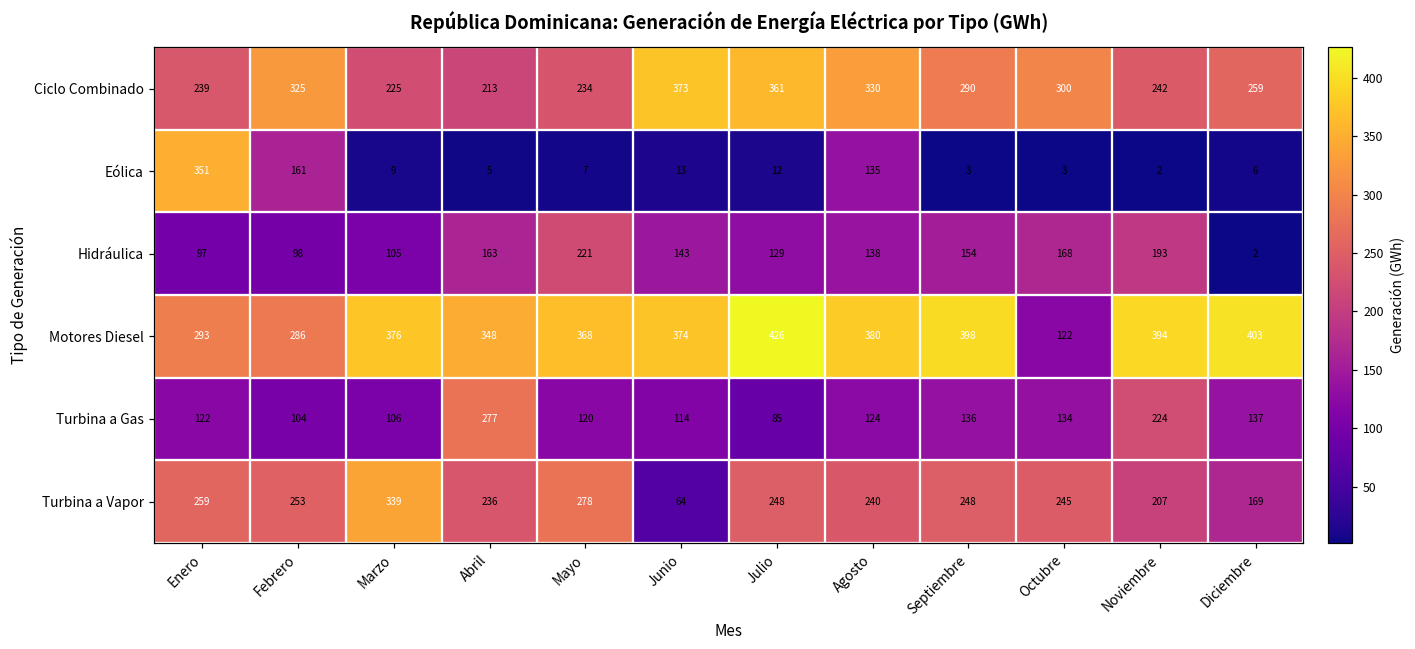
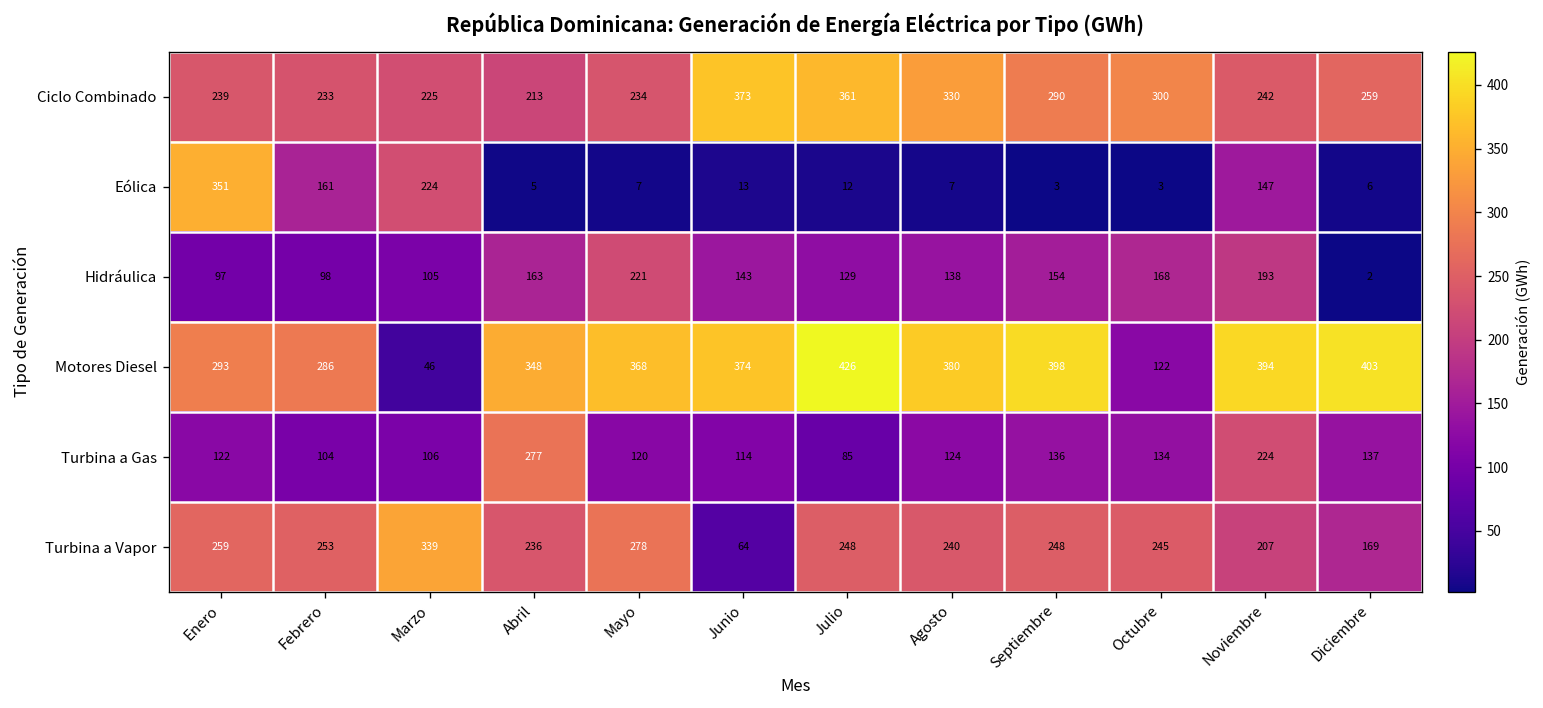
  {
    "Ciclo Combinado": {
      "Enero": 239,
-     "Febrero": 325,
+     "Febrero": 233,
      "Marzo": 225,
      "Abril": 213,
      "Mayo": 234,
      "Junio": 373,
      "Julio": 361,
      "Agosto": 330,
      "Septiembre": 290,
      "Octubre": 300,
      "Noviembre": 242,
      "Diciembre": 259
    },
    "Eólica": {
      "Enero": 351,
      "Febrero": 161,
-     "Marzo": 9,
+     "Marzo": 224,
      "Abril": 5,
      "Mayo": 7,
      "Junio": 13,
      "Julio": 12,
-     "Agosto": 135,
+     "Agosto": 7,
      "Septiembre": 3,
      "Octubre": 3,
-     "Noviembre": 2,
+     "Noviembre": 147,
      "Diciembre": 6
    },
    "Hidráulica": {
      "Enero": 97,
      "Febrero": 98,
      "Marzo": 105,
      "Abril": 163,
      "Mayo": 221,
      "Junio": 143,
      "Julio": 129,
      "Agosto": 138,
      "Septiembre": 154,
      "Octubre": 168,
      "Noviembre": 193,
      "Diciembre": 2
    },
    "Motores Diesel": {
      "Enero": 293,
      "Febrero": 286,
-     "Marzo": 376,
+     "Marzo": 46,
      "Abril": 348,
      "Mayo": 368,
      "Junio": 374,
      "Julio": 426,
      "Agosto": 380,
      "Septiembre": 398,
      "Octubre": 122,
      "Noviembre": 394,
      "Diciembre": 403
    },
    "Turbina a Gas": {
      "Enero": 122,
      "Febrero": 104,
      "Marzo": 106,
      "Abril": 277,
      "Mayo": 120,
      "Junio": 114,
      "Julio": 85,
      "Agosto": 124,
      "Septiembre": 136,
      "Octubre": 134,
      "Noviembre": 224,
      "Diciembre": 137
    },
    "Turbina a Vapor": {
      "Enero": 259,
      "Febrero": 253,
      "Marzo": 339,
      "Abril": 236,
      "Mayo": 278,
      "Junio": 64,
      "Julio": 248,
      "Agosto": 240,
      "Septiembre": 248,
      "Octubre": 245,
      "Noviembre": 207,
      "Diciembre": 169
    }
  }
